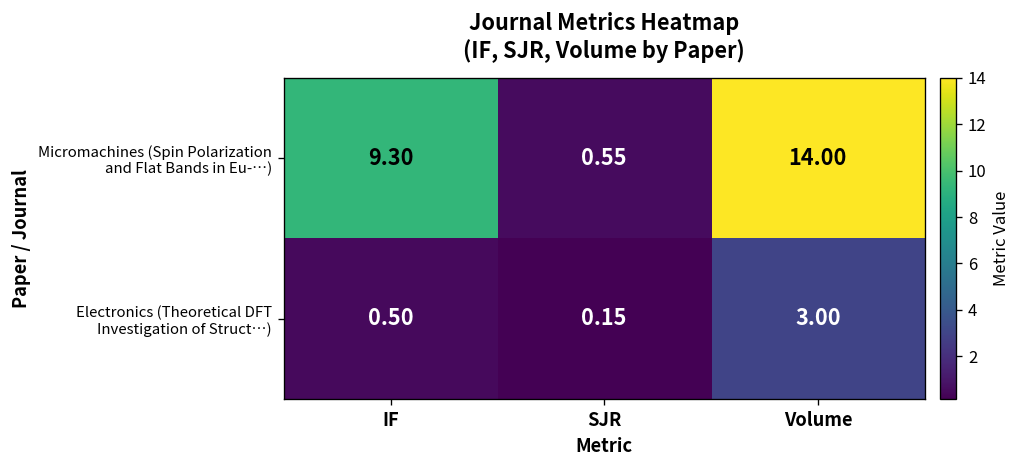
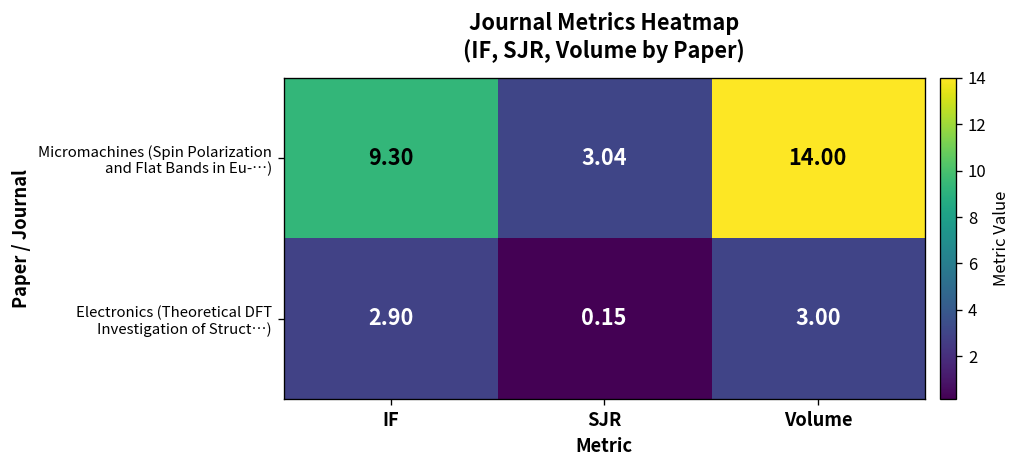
  {
    "Micromachines (Spin Polarization and Flat Bands in Eu-…)": {
      "IF": 9.30,
-     "SJR": 0.55,
+     "SJR": 3.04,
      "Volume": 14.00
    },
    "Electronics (Theoretical DFT Investigation of Struct…)": {
-     "IF": 0.50,
+     "IF": 2.90,
      "SJR": 0.15,
      "Volume": 3.00
    }
  }
